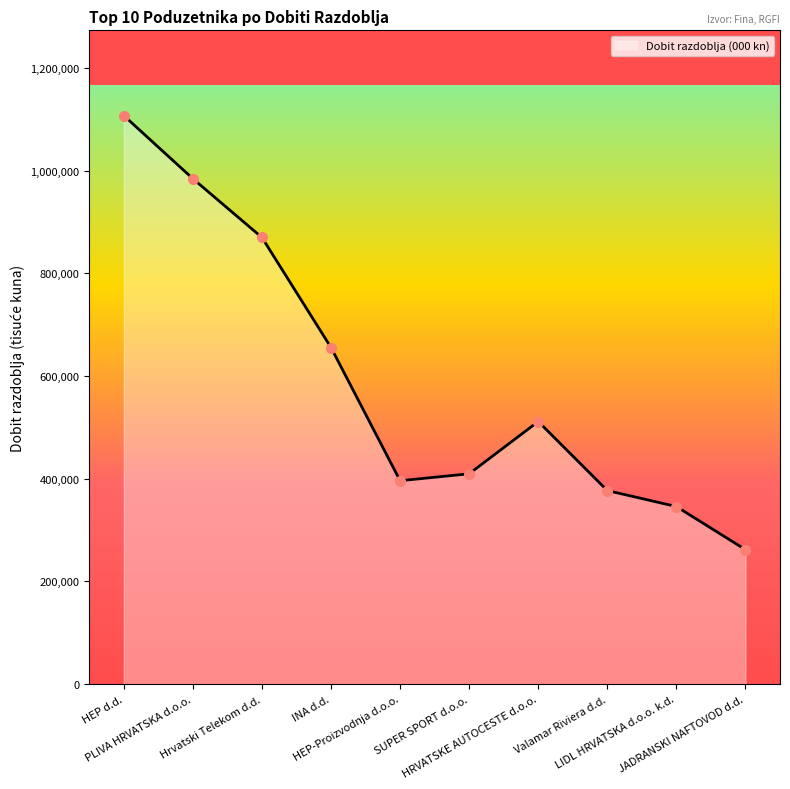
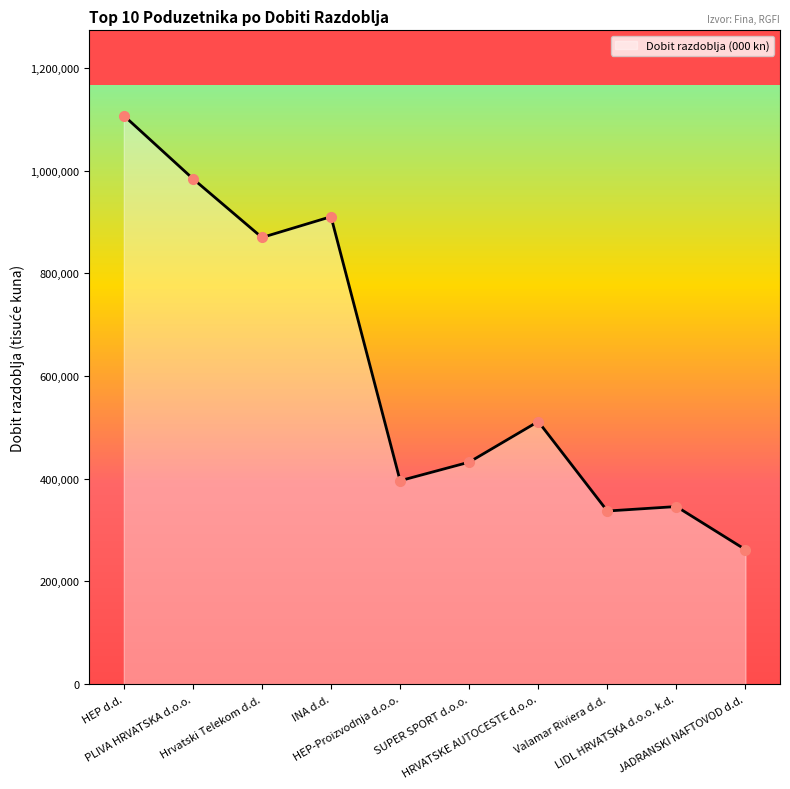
  {
    "HEP d.d.": "1,110,000",
    "PLIVA HRVATSKA d.o.o.": "980,000",
    "Hrvatski Telekom d.d.": "870,000",
-   "INA d.d.": "660,000",
+   "INA d.d.": "910,000",
    "HEP-Proizvodnja d.o.o.": "400,000",
-   "SUPER SPORT d.o.o.": "410,000",
+   "SUPER SPORT d.o.o.": "430,000",
    "HRVATSKE AUTOCESTE d.o.o.": "510,000",
-   "Valamar Riviera d.d.": "380,000",
+   "Valamar Riviera d.d.": "340,000",
    "LIDL HRVATSKA d.o.o. k.d.": "350,000",
    "JADRANSKI NAFTOVOD d.d.": "260,000"
  }
